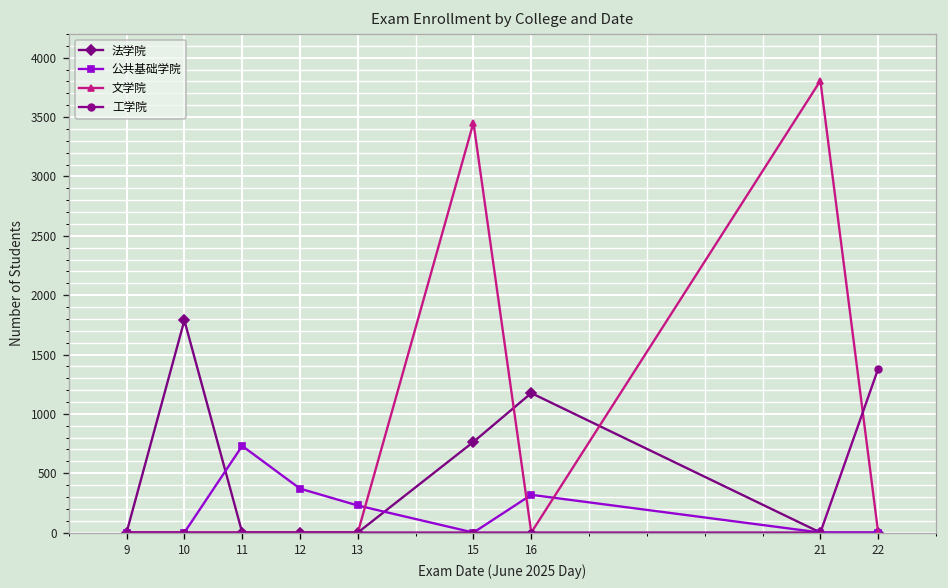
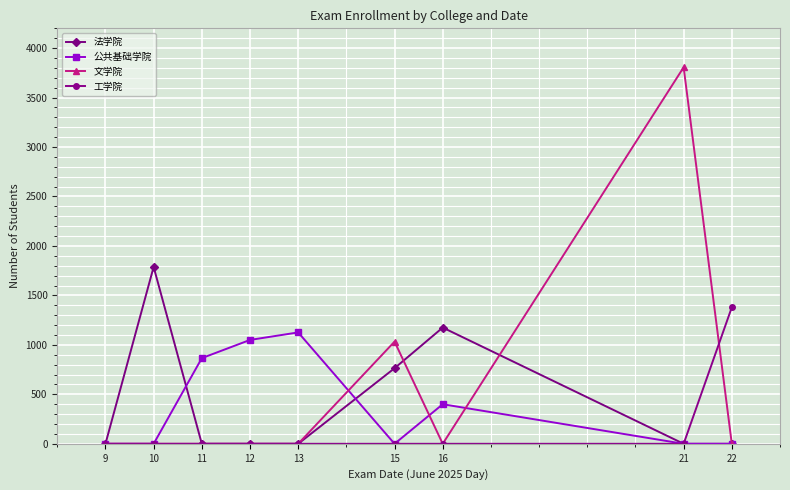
  {
    "公共基础学院": {
-     "11": 700,
-     "12": 400,
-     "13": 200,
-     "16": 300
+     "11": 900,
+     "12": 1100,
+     "13": 1100,
+     "16": 400
    },
    "文学院": {
-     "15": 3500,
+     "15": 1000,
      "21": 3800
    }
  }
